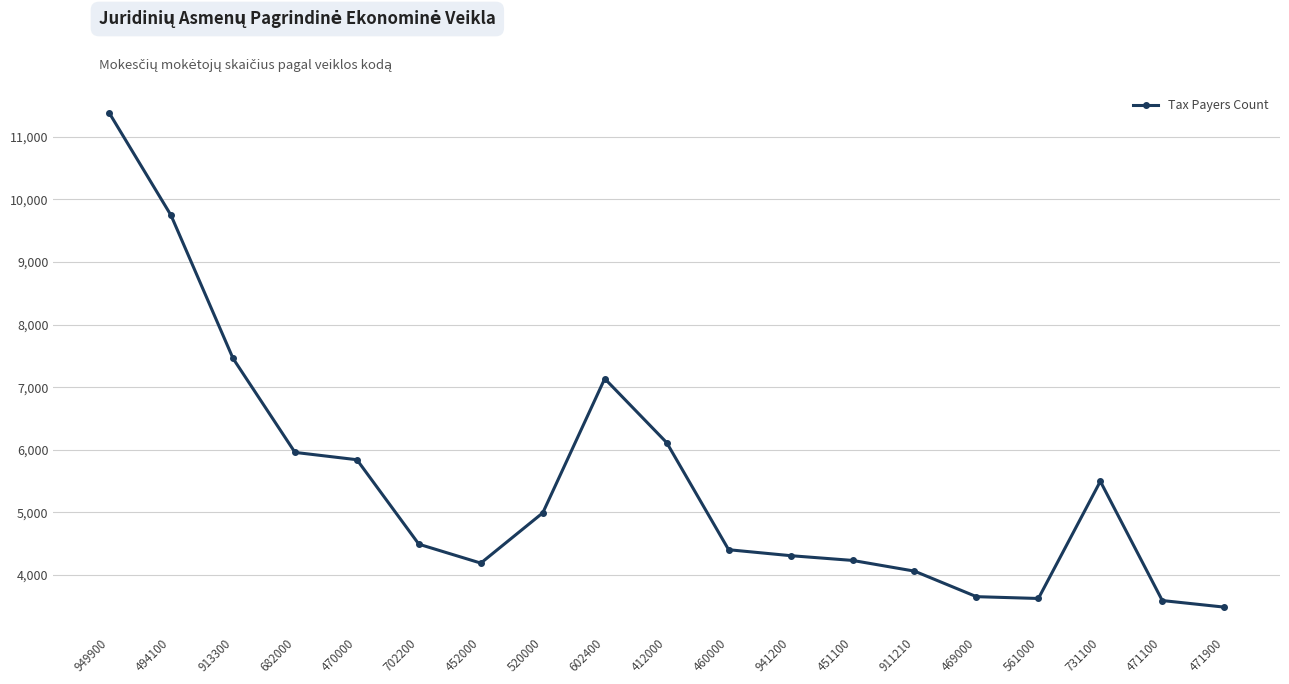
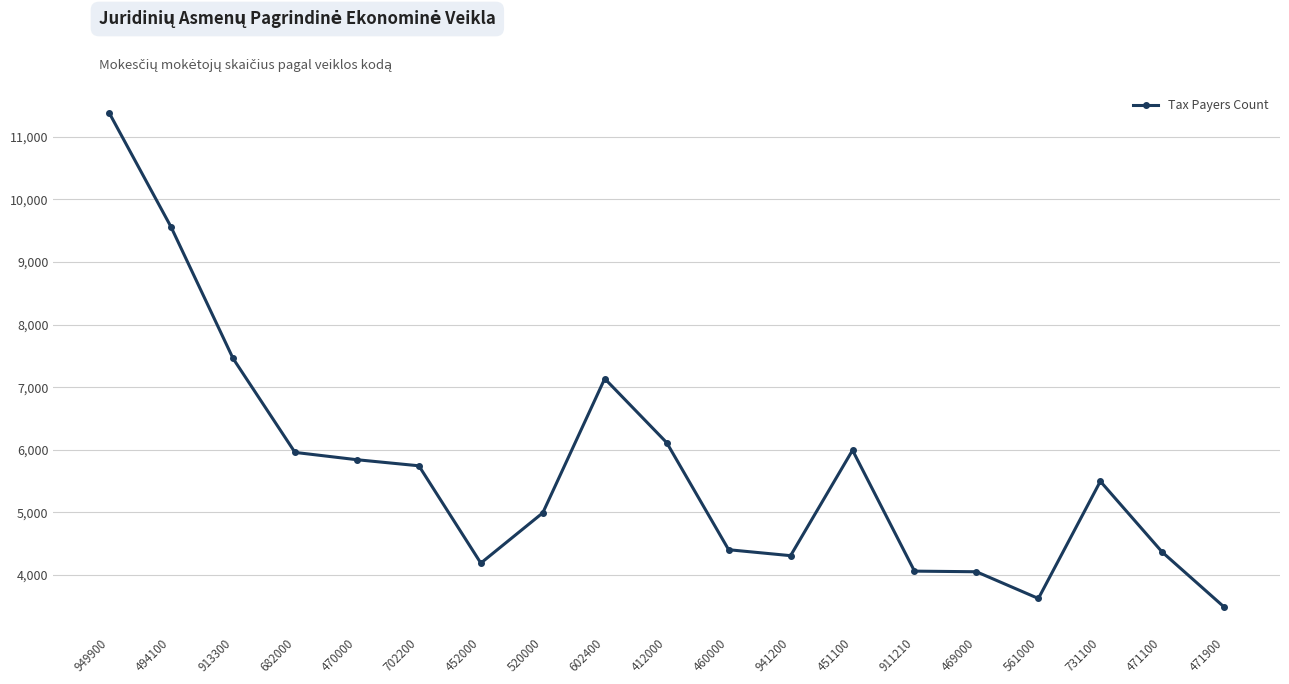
  {
    "949900": "11,400",
-   "494100": "9,700",
+   "494100": "9,600",
    "913300": "7,500",
    "682000": "6,000",
    "470000": "5,800",
-   "702200": "4,500",
+   "702200": "5,700",
    "452000": "4,200",
    "520000": "5,000",
    "602400": "7,100",
    "412000": "6,100",
    "460000": "4,400",
    "941200": "4,300",
-   "451100": "4,200",
+   "451100": "6,000",
    "911210": "4,100",
-   "469000": "3,700",
+   "469000": "4,100",
    "561000": "3,600",
    "731100": "5,500",
-   "471100": "3,600",
+   "471100": "4,400",
    "471900": "3,500"
  }
